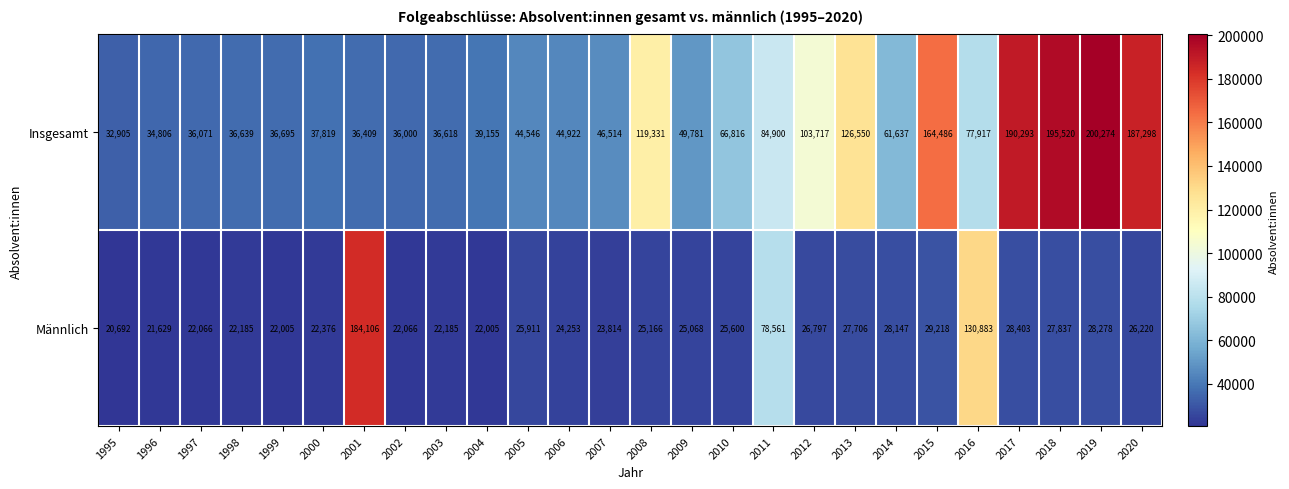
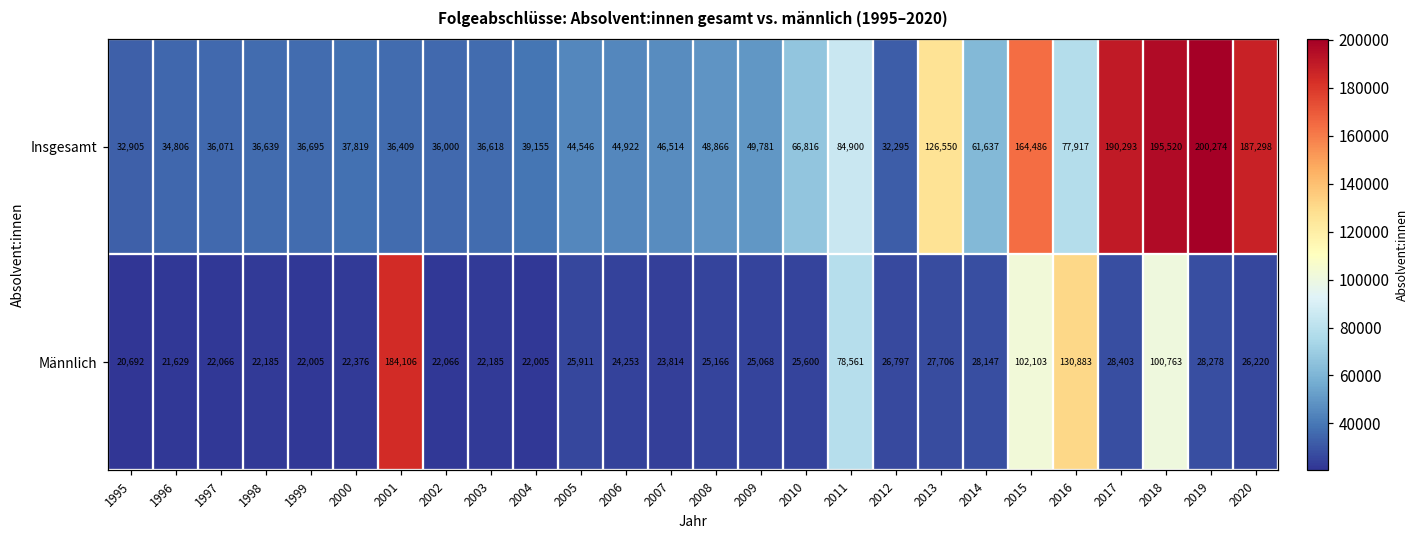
  {
    "Insgesamt": {
      "1995": "32,905",
      "1996": "34,806",
      "1997": "36,071",
      "1998": "36,639",
      "1999": "36,695",
      "2000": "37,819",
      "2001": "36,409",
      "2002": "36,000",
      "2003": "36,618",
      "2004": "39,155",
      "2005": "44,546",
      "2006": "44,922",
      "2007": "46,514",
-     "2008": "119,331",
+     "2008": "48,866",
      "2009": "49,781",
      "2010": "66,816",
      "2011": "84,900",
-     "2012": "103,717",
+     "2012": "32,295",
      "2013": "126,550",
      "2014": "61,637",
      "2015": "164,486",
      "2016": "77,917",
      "2017": "190,293",
      "2018": "195,520",
      "2019": "200,274",
      "2020": "187,298"
    },
    "Männlich": {
      "1995": "20,692",
      "1996": "21,629",
      "1997": "22,066",
      "1998": "22,185",
      "1999": "22,005",
      "2000": "22,376",
      "2001": "184,106",
      "2002": "22,066",
      "2003": "22,185",
      "2004": "22,005",
      "2005": "25,911",
      "2006": "24,253",
      "2007": "23,814",
      "2008": "25,166",
      "2009": "25,068",
      "2010": "25,600",
      "2011": "78,561",
      "2012": "26,797",
      "2013": "27,706",
      "2014": "28,147",
-     "2015": "29,218",
+     "2015": "102,103",
      "2016": "130,883",
      "2017": "28,403",
-     "2018": "27,837",
+     "2018": "100,763",
      "2019": "28,278",
      "2020": "26,220"
    }
  }
